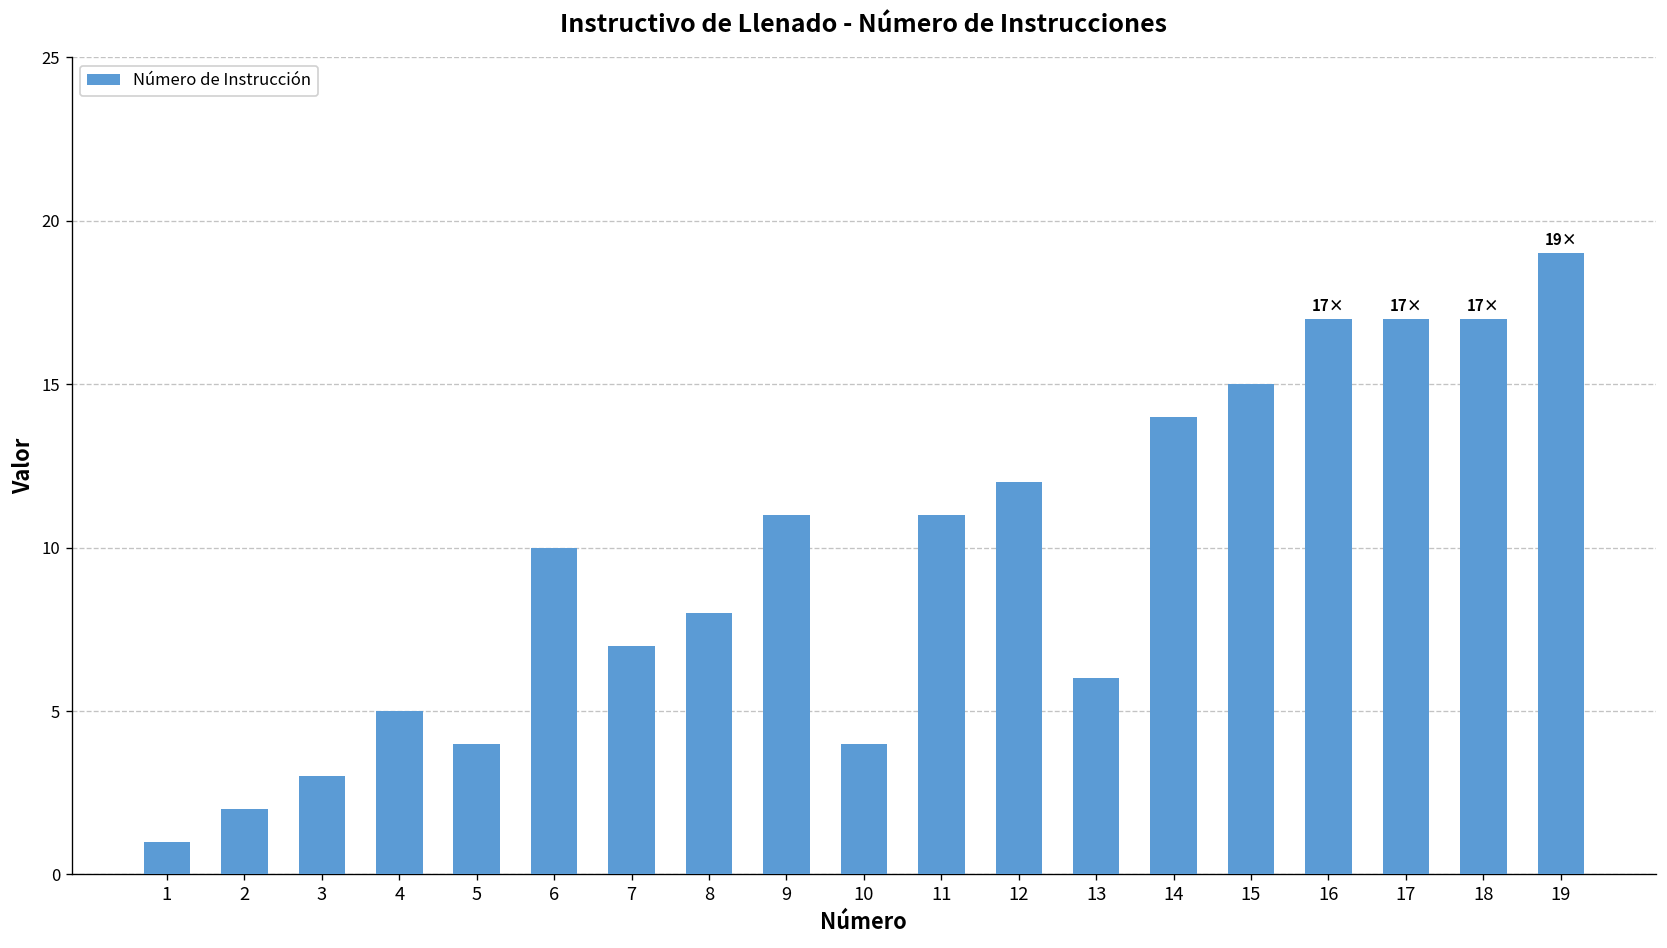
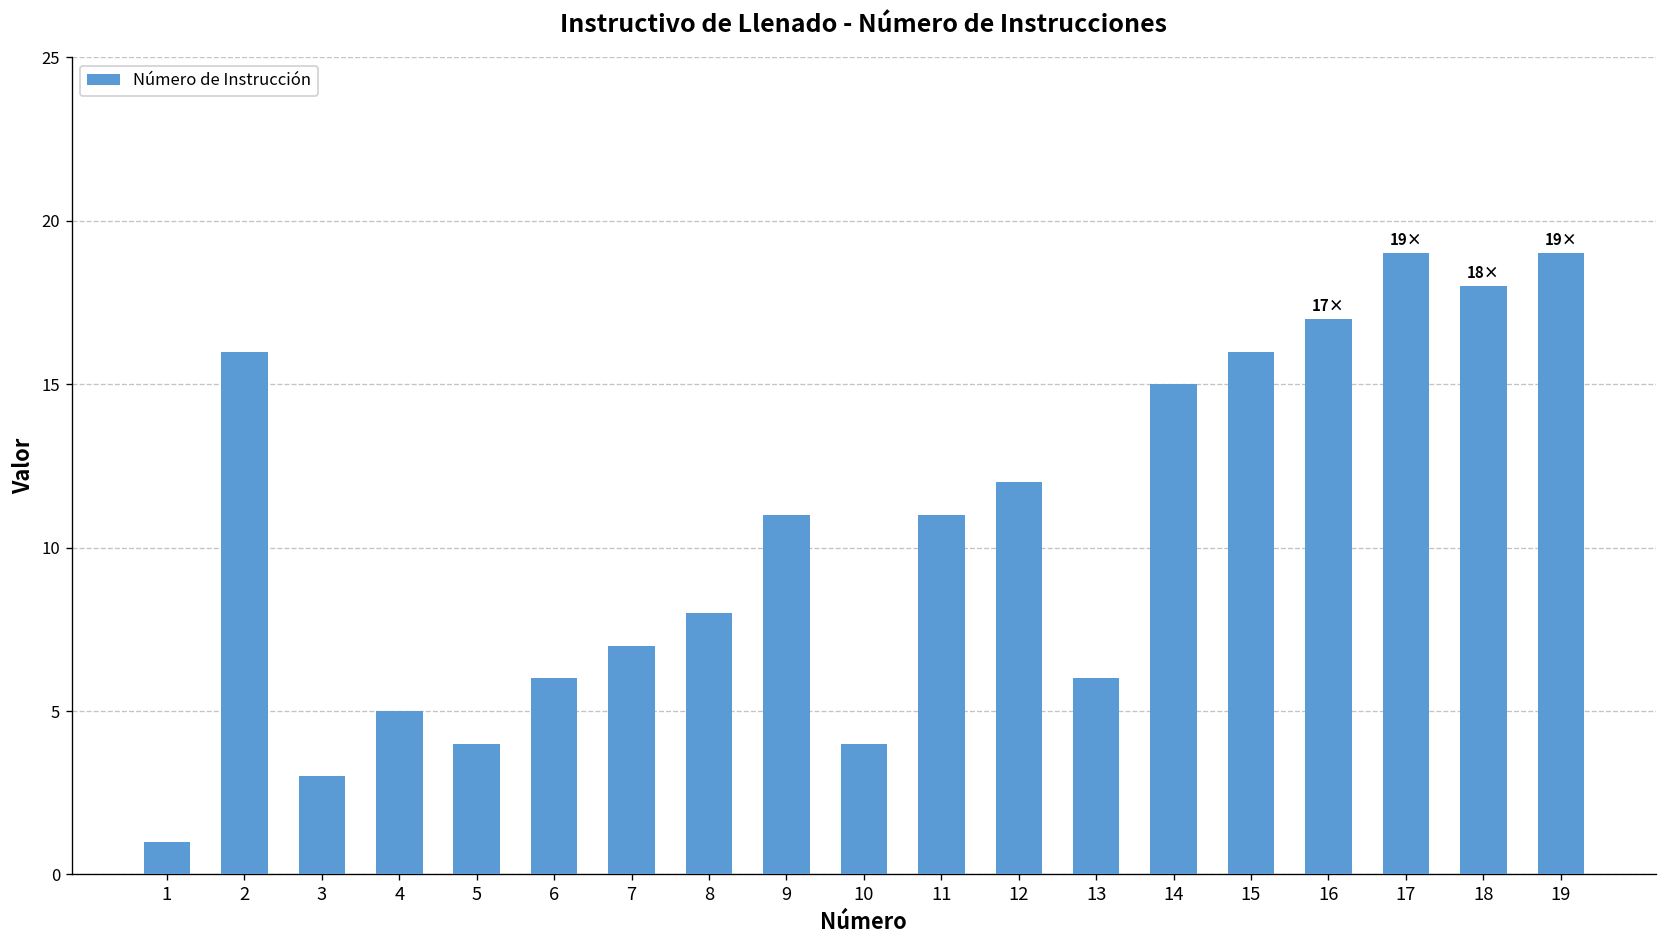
  {
-   "2": "2",
-   "6": "10",
-   "14": "14",
-   "15": "15",
+   "2": "16",
+   "6": "6",
+   "14": "15",
+   "15": "16",
    "16": "17×",
-   "17": "17×",
-   "18": "17×",
+   "17": "19×",
+   "18": "18×",
    "19": "19×"
  }
